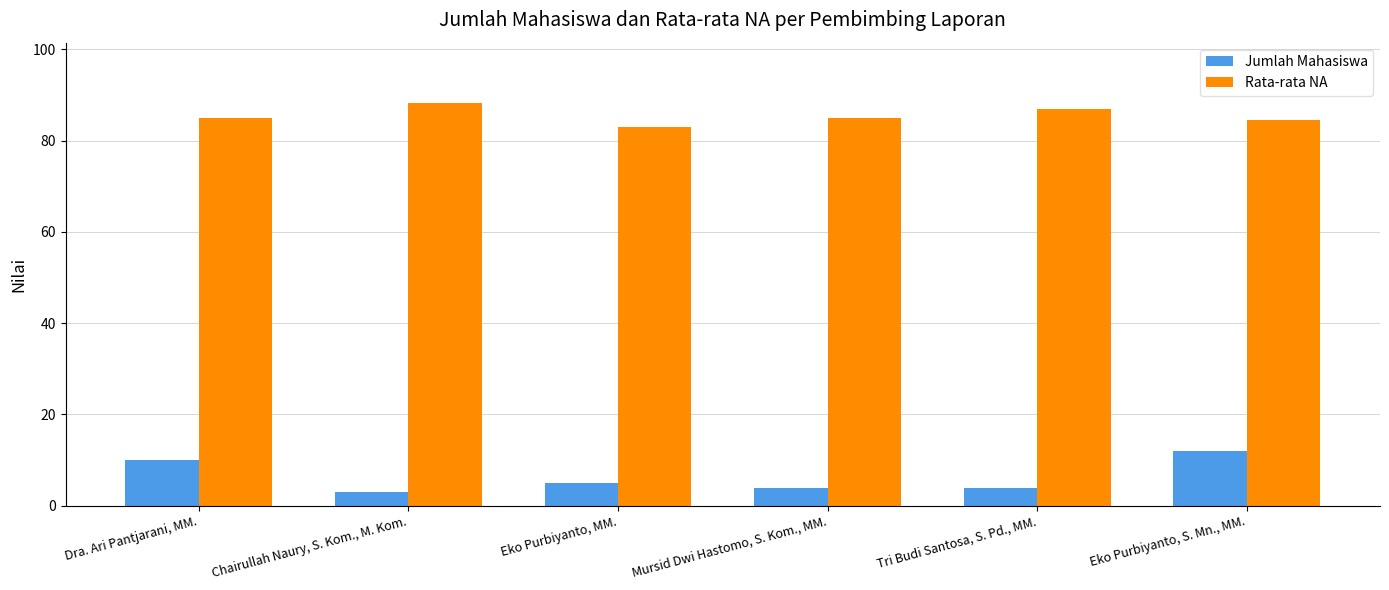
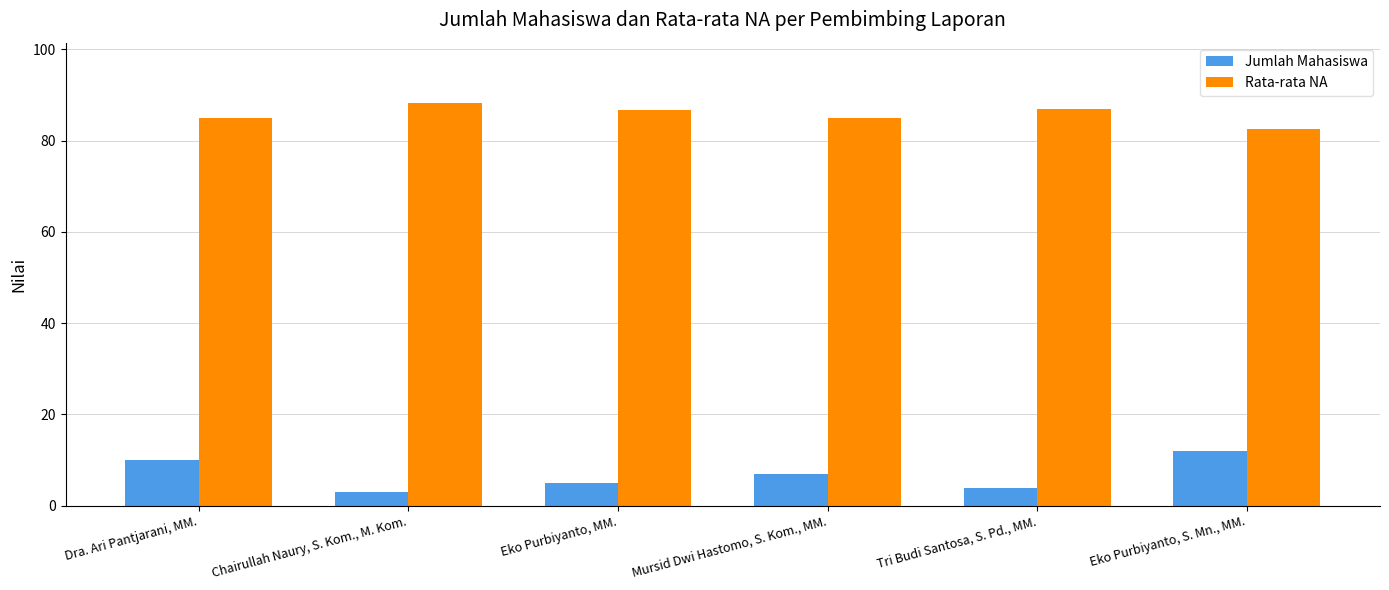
  {
    "Jumlah Mahasiswa": {
      "Dra. Ari Pantjarani, MM.": 10,
      "Chairullah Naury, S. Kom., M. Kom.": 3,
      "Eko Purbiyanto, MM.": 5,
-     "Mursid Dwi Hastomo, S. Kom., MM.": 4,
+     "Mursid Dwi Hastomo, S. Kom., MM.": 7,
      "Tri Budi Santosa, S. Pd., MM.": 4,
      "Eko Purbiyanto, S. Mn., MM.": 12
    },
    "Rata-rata NA": {
      "Dra. Ari Pantjarani, MM.": 85,
      "Chairullah Naury, S. Kom., M. Kom.": 88,
-     "Eko Purbiyanto, MM.": 83,
+     "Eko Purbiyanto, MM.": 87,
      "Mursid Dwi Hastomo, S. Kom., MM.": 85,
      "Tri Budi Santosa, S. Pd., MM.": 87,
-     "Eko Purbiyanto, S. Mn., MM.": 84
+     "Eko Purbiyanto, S. Mn., MM.": 83
    }
  }
